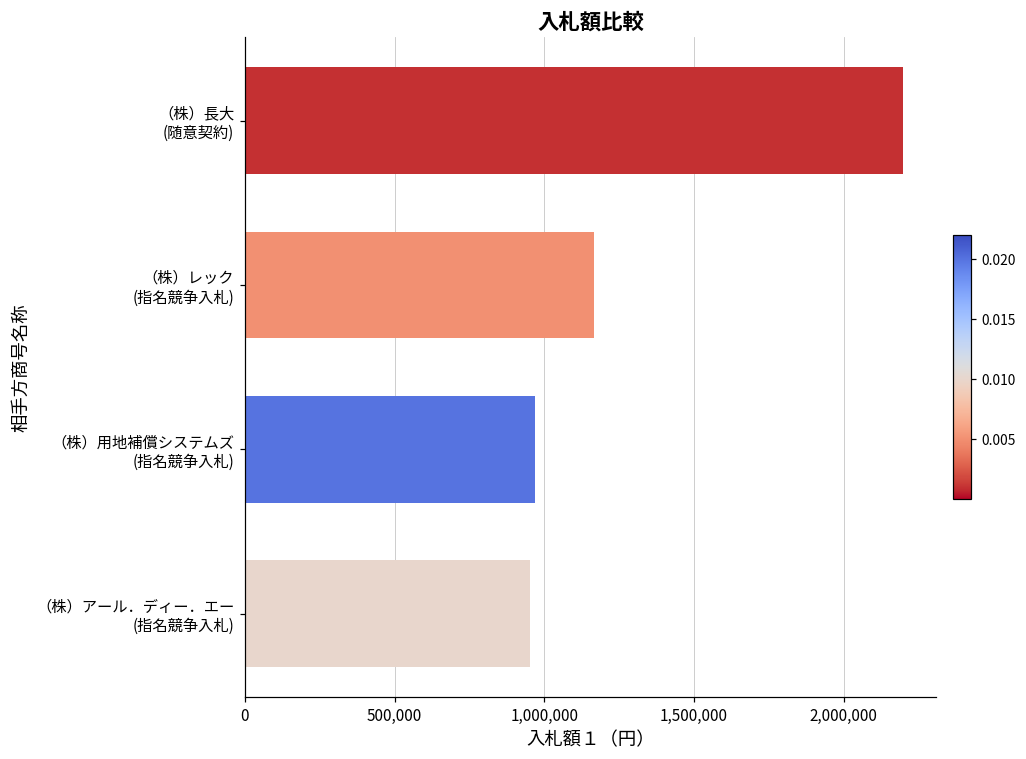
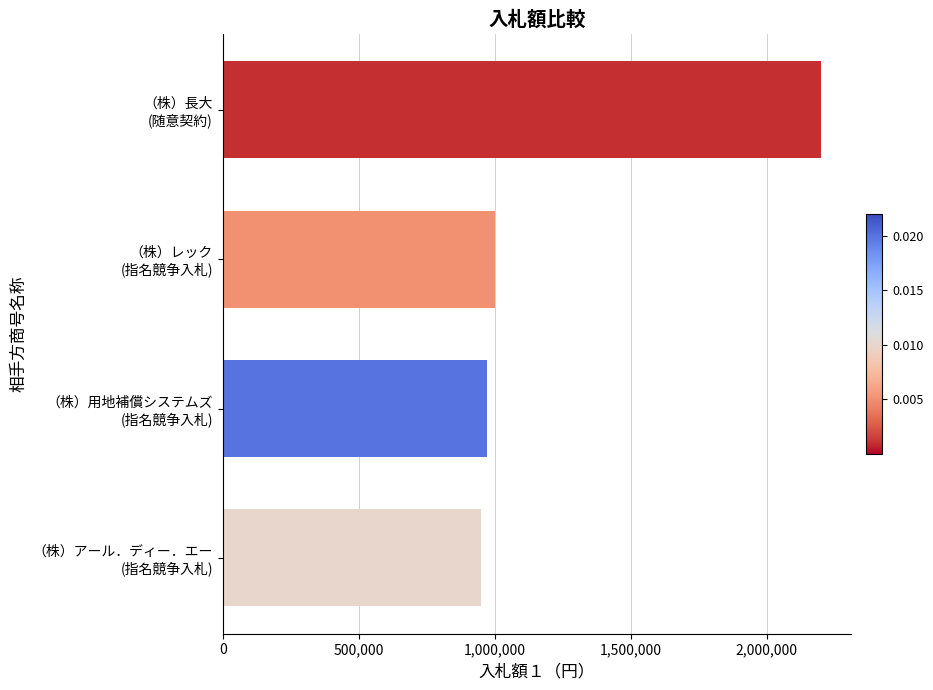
  {
    "（株）長大 (随意契約)": "2,200,000",
-   "（株）レック (指名競争入札)": "1,170,000",
+   "（株）レック (指名競争入札)": "1,000,000",
    "（株）用地補償システムズ (指名競争入札)": "970,000",
    "（株）アール．ディー．エー (指名競争入札)": "950,000"
  }
